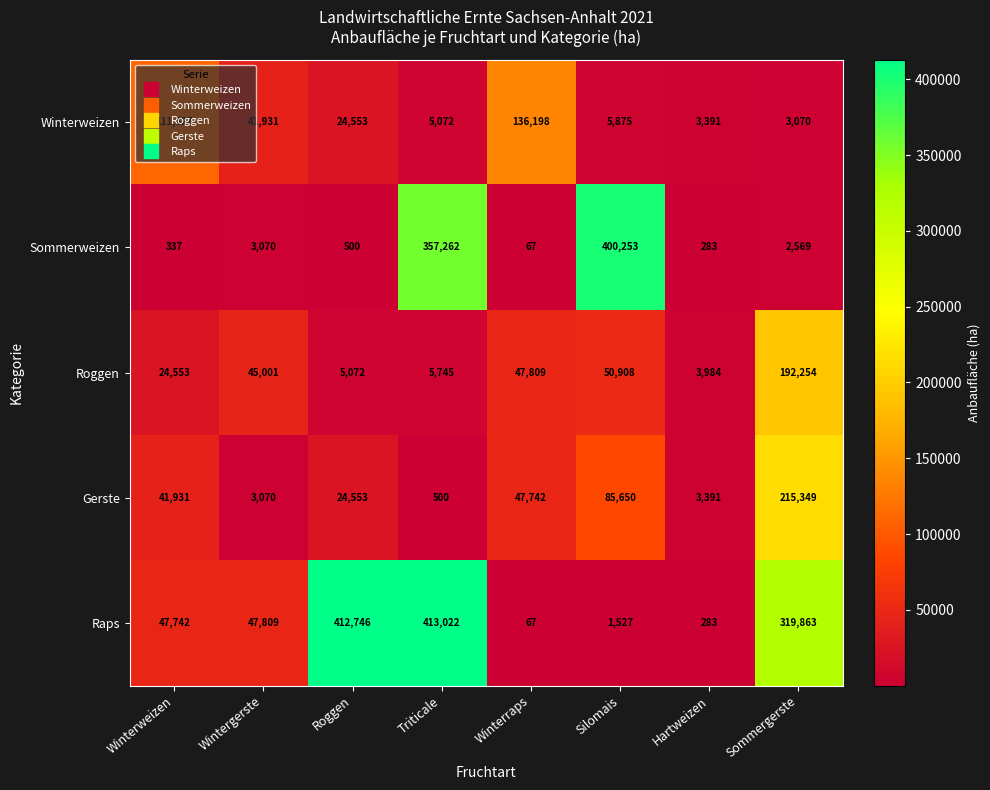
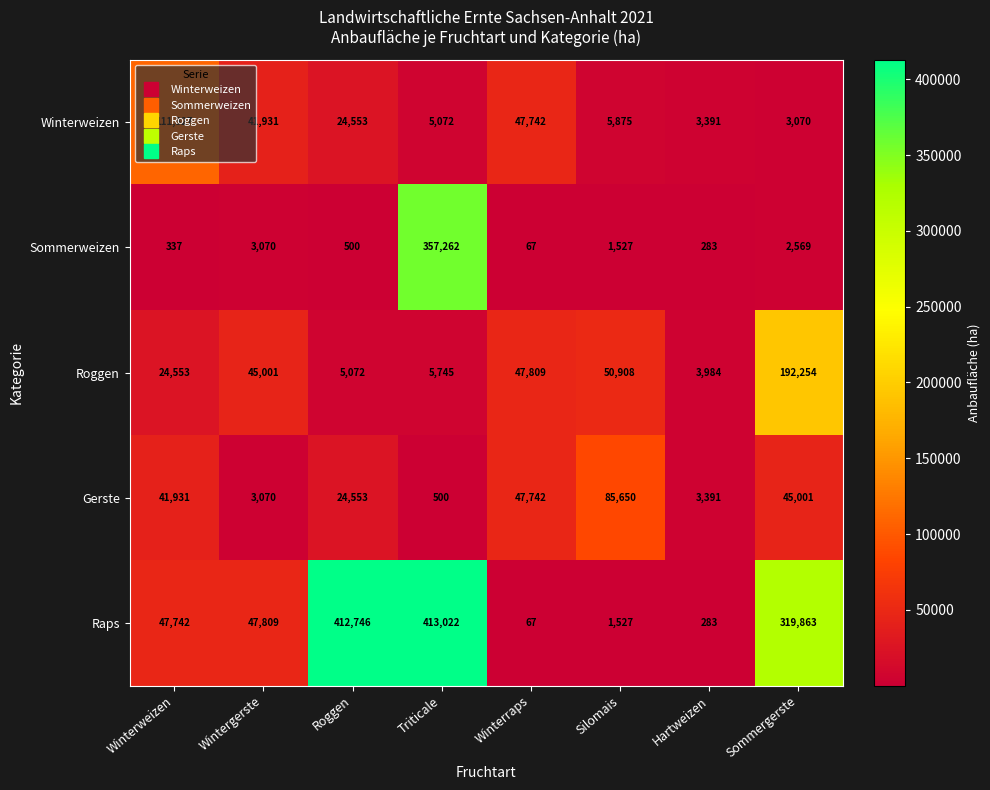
  {
    "Winterweizen": {
      "Roggen": "24,553",
      "Triticale": "5,072",
-     "Winterraps": "136,198",
+     "Winterraps": "47,742",
      "Silomais": "5,875",
      "Hartweizen": "3,391",
      "Sommergerste": "3,070"
    },
    "Sommerweizen": {
      "Winterweizen": "337",
      "Wintergerste": "3,070",
      "Roggen": "500",
      "Triticale": "357,262",
      "Winterraps": "67",
-     "Silomais": "400,253",
+     "Silomais": "1,527",
      "Hartweizen": "283",
      "Sommergerste": "2,569"
    },
    "Roggen": {
      "Winterweizen": "24,553",
      "Wintergerste": "45,001",
      "Roggen": "5,072",
      "Triticale": "5,745",
      "Winterraps": "47,809",
      "Silomais": "50,908",
      "Hartweizen": "3,984",
      "Sommergerste": "192,254"
    },
    "Gerste": {
      "Winterweizen": "41,931",
      "Wintergerste": "3,070",
      "Roggen": "24,553",
      "Triticale": "500",
      "Winterraps": "47,742",
      "Silomais": "85,650",
      "Hartweizen": "3,391",
-     "Sommergerste": "215,349"
+     "Sommergerste": "45,001"
    },
    "Raps": {
      "Winterweizen": "47,742",
      "Wintergerste": "47,809",
      "Roggen": "412,746",
      "Triticale": "413,022",
      "Winterraps": "67",
      "Silomais": "1,527",
      "Hartweizen": "283",
      "Sommergerste": "319,863"
    }
  }
